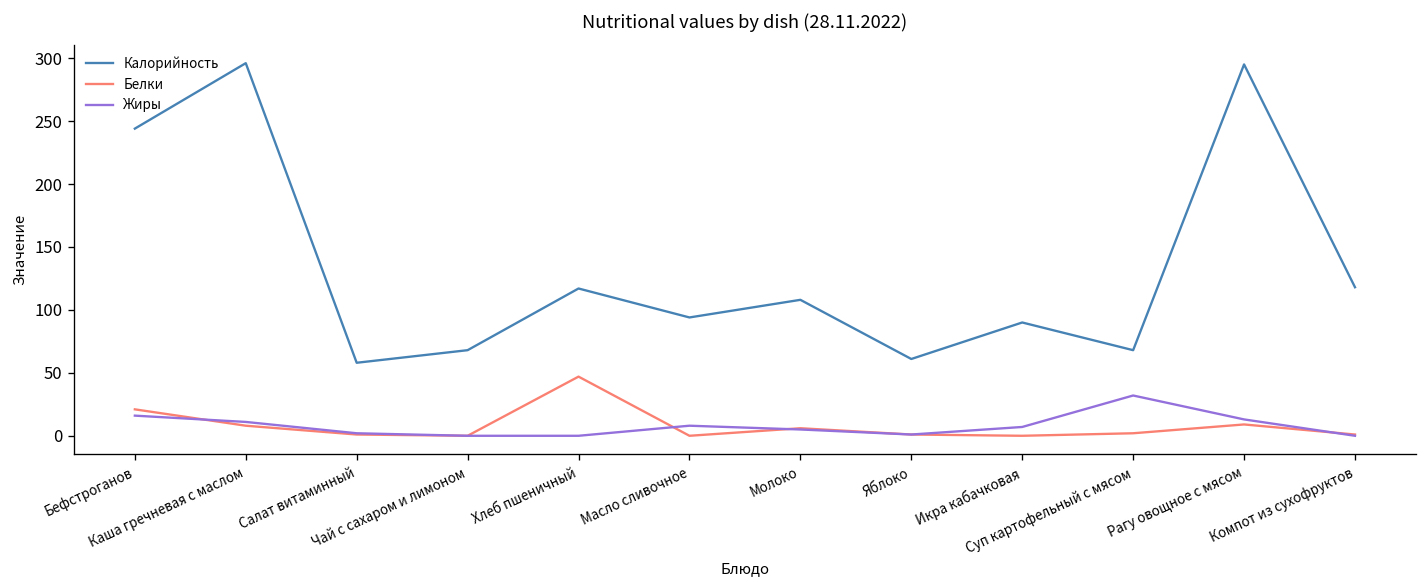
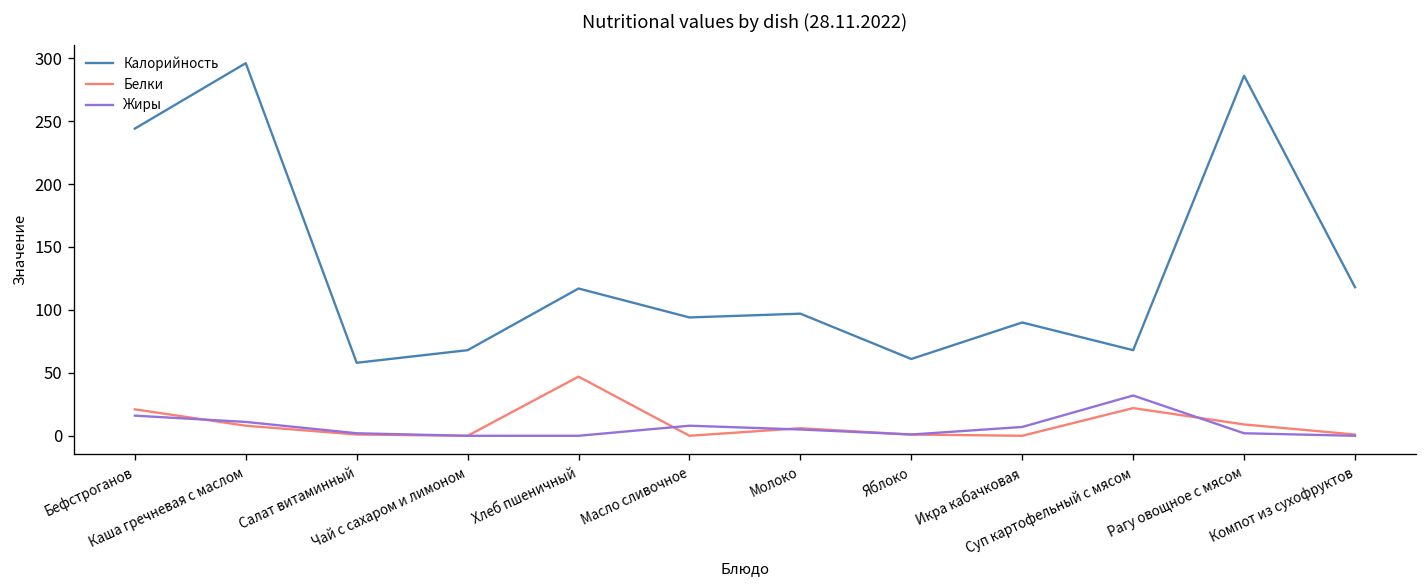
  {
    "Калорийность": {
      "Бефстроганов": 244,
      "Каша гречневая с маслом": 296,
      "Салат витаминный": 58,
      "Чай с сахаром и лимоном": 68,
      "Хлеб пшеничный": 117,
      "Масло сливочное": 94,
-     "Молоко": 108,
+     "Молоко": 97,
      "Яблоко": 61,
      "Икра кабачковая": 90,
      "Суп картофельный с мясом": 68,
-     "Рагу овощное с мясом": 295,
+     "Рагу овощное с мясом": 286,
      "Компот из сухофруктов": 118
    },
    "Белки": {
      "Бефстроганов": 21,
      "Каша гречневая с маслом": 8,
      "Хлеб пшеничный": 47,
      "Масло сливочное": 0,
      "Икра кабачковая": 0,
-     "Суп картофельный с мясом": 2,
+     "Суп картофельный с мясом": 22,
      "Рагу овощное с мясом": 9
    },
    "Жиры": {
      "Бефстроганов": 16,
      "Каша гречневая с маслом": 11,
      "Хлеб пшеничный": 0,
      "Масло сливочное": 8,
      "Икра кабачковая": 7,
      "Суп картофельный с мясом": 32,
-     "Рагу овощное с мясом": 13
+     "Рагу овощное с мясом": 2
    }
  }
